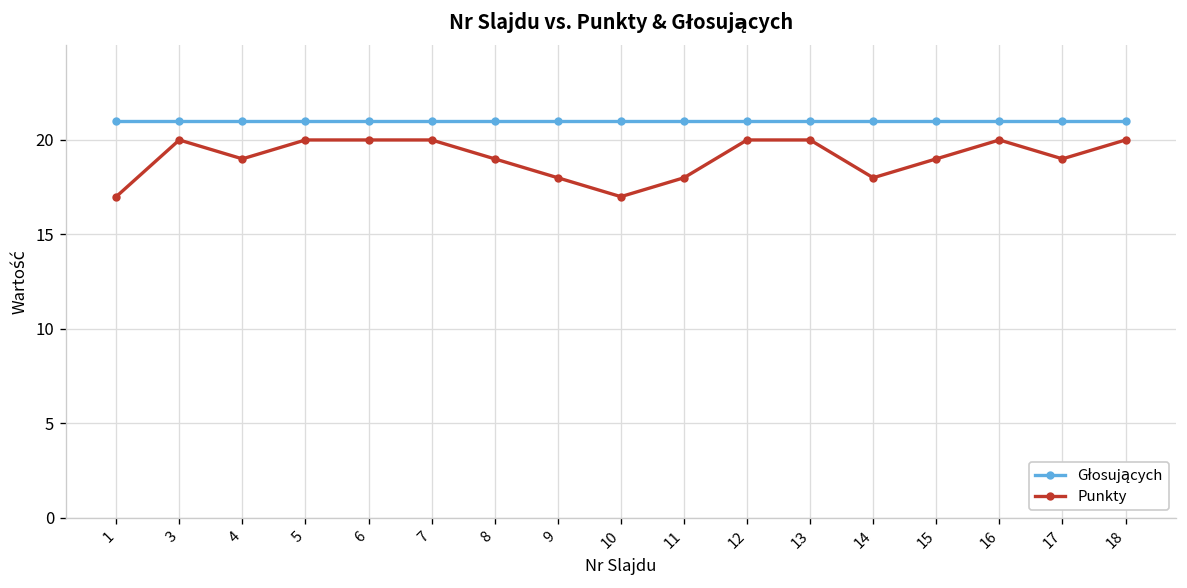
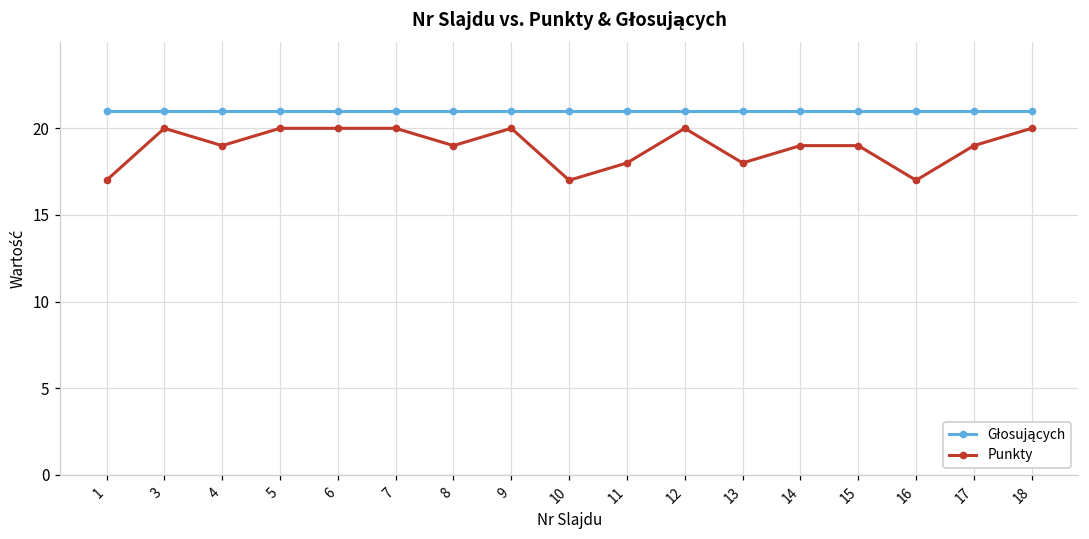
  {
    "Głosujących": {
      "1": 21,
      "3": 21,
      "4": 21,
      "5": 21,
      "6": 21,
      "7": 21,
      "8": 21,
      "9": 21,
      "10": 21,
      "11": 21,
      "12": 21,
      "13": 21,
      "14": 21,
      "15": 21,
      "16": 21,
      "17": 21,
      "18": 21
    },
    "Punkty": {
      "1": 17,
      "3": 20,
      "4": 19,
      "5": 20,
      "6": 20,
      "7": 20,
      "8": 19,
-     "9": 18,
+     "9": 20,
      "10": 17,
      "11": 18,
      "12": 20,
-     "13": 20,
-     "14": 18,
+     "13": 18,
+     "14": 19,
      "15": 19,
-     "16": 20,
+     "16": 17,
      "17": 19,
      "18": 20
    }
  }
